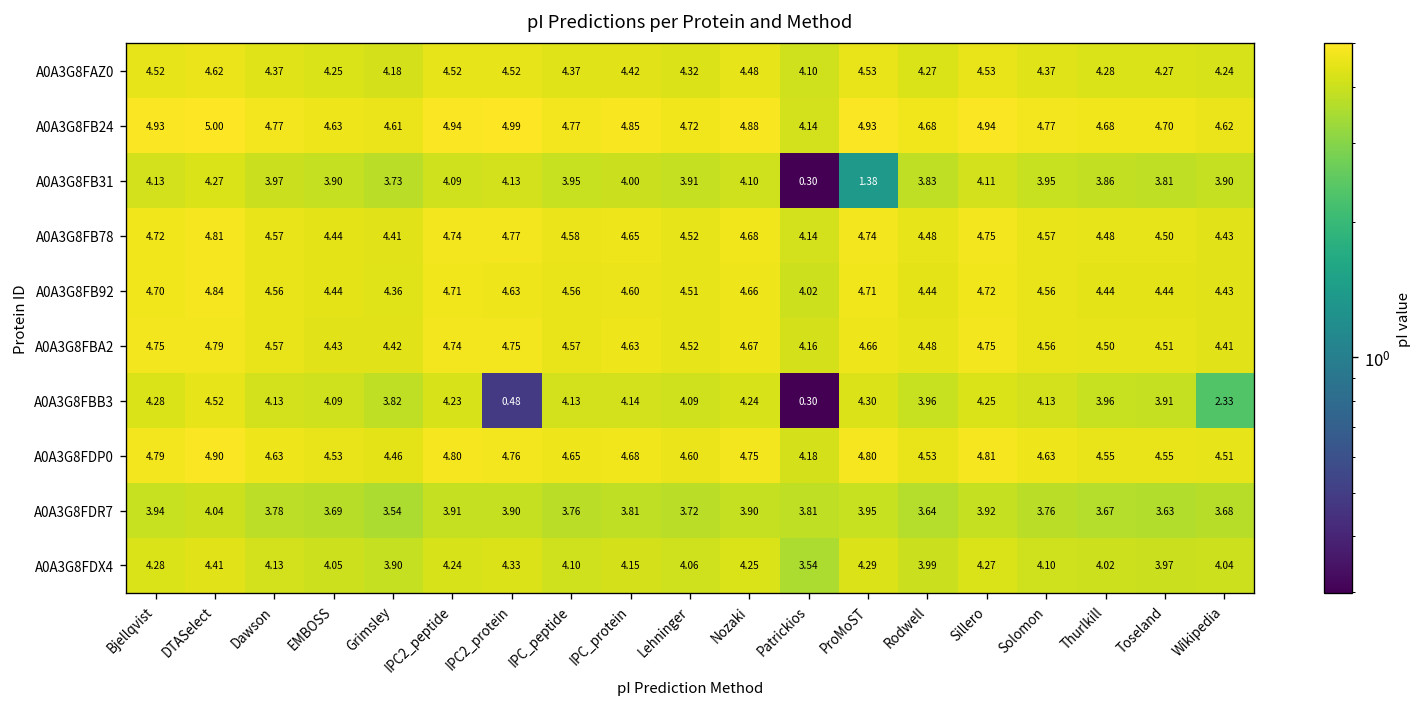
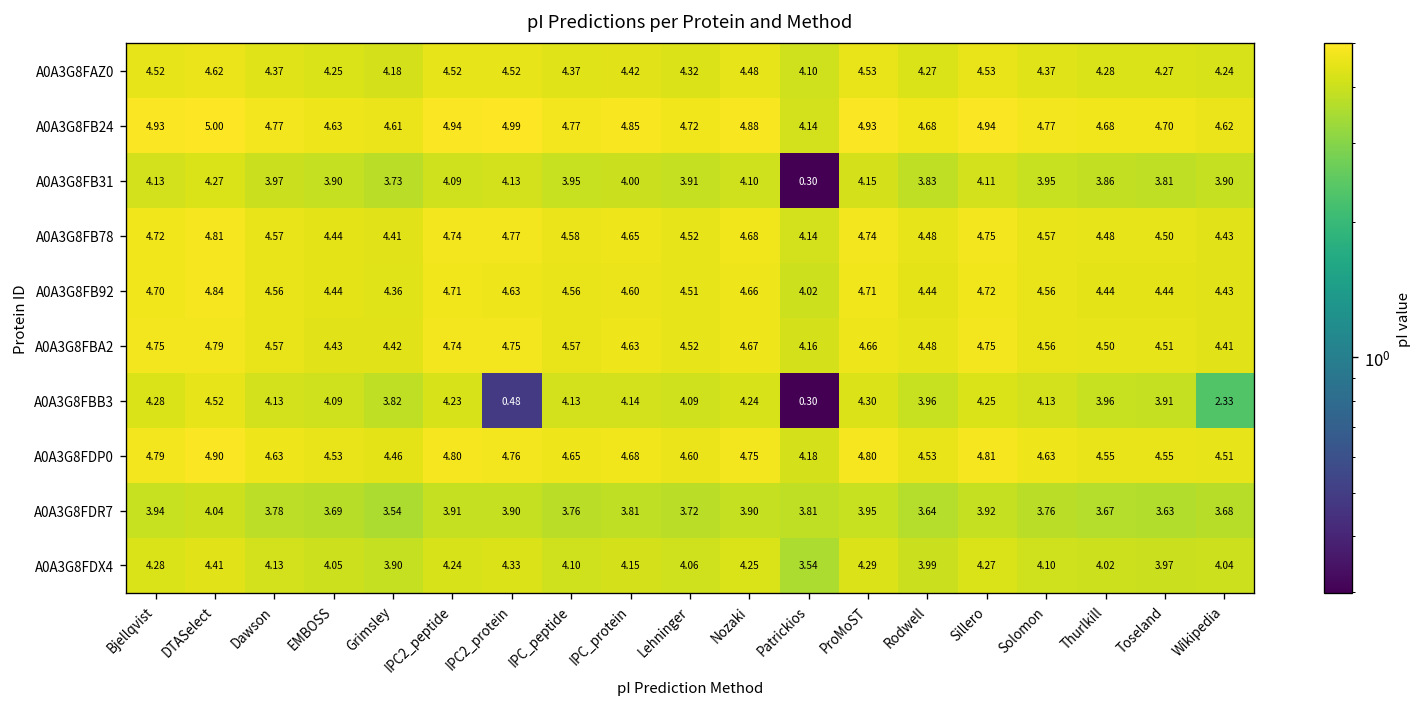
  {
    "A0A3G8FAZ0": {
      "Bjellqvist": 4.52,
      "DTASelect": 4.62,
      "Dawson": 4.37,
      "EMBOSS": 4.25,
      "Grimsley": 4.18,
      "IPC2_peptide": 4.52,
      "IPC2_protein": 4.52,
      "IPC_peptide": 4.37,
      "IPC_protein": 4.42,
      "Lehninger": 4.32,
      "Nozaki": 4.48,
      "Patrickios": 4.10,
      "ProMoST": 4.53,
      "Rodwell": 4.27,
      "Sillero": 4.53,
      "Solomon": 4.37,
      "Thurlkill": 4.28,
      "Toseland": 4.27,
      "Wikipedia": 4.24
    },
    "A0A3G8FB24": {
      "Bjellqvist": 4.93,
      "DTASelect": 5.00,
      "Dawson": 4.77,
      "EMBOSS": 4.63,
      "Grimsley": 4.61,
      "IPC2_peptide": 4.94,
      "IPC2_protein": 4.99,
      "IPC_peptide": 4.77,
      "IPC_protein": 4.85,
      "Lehninger": 4.72,
      "Nozaki": 4.88,
      "Patrickios": 4.14,
      "ProMoST": 4.93,
      "Rodwell": 4.68,
      "Sillero": 4.94,
      "Solomon": 4.77,
      "Thurlkill": 4.68,
      "Toseland": 4.70,
      "Wikipedia": 4.62
    },
    "A0A3G8FB31": {
      "Bjellqvist": 4.13,
      "DTASelect": 4.27,
      "Dawson": 3.97,
      "EMBOSS": 3.90,
      "Grimsley": 3.73,
      "IPC2_peptide": 4.09,
      "IPC2_protein": 4.13,
      "IPC_peptide": 3.95,
      "IPC_protein": 4.00,
      "Lehninger": 3.91,
      "Nozaki": 4.10,
      "Patrickios": 0.30,
-     "ProMoST": 1.38,
+     "ProMoST": 4.15,
      "Rodwell": 3.83,
      "Sillero": 4.11,
      "Solomon": 3.95,
      "Thurlkill": 3.86,
      "Toseland": 3.81,
      "Wikipedia": 3.90
    },
    "A0A3G8FB78": {
      "Bjellqvist": 4.72,
      "DTASelect": 4.81,
      "Dawson": 4.57,
      "EMBOSS": 4.44,
      "Grimsley": 4.41,
      "IPC2_peptide": 4.74,
      "IPC2_protein": 4.77,
      "IPC_peptide": 4.58,
      "IPC_protein": 4.65,
      "Lehninger": 4.52,
      "Nozaki": 4.68,
      "Patrickios": 4.14,
      "ProMoST": 4.74,
      "Rodwell": 4.48,
      "Sillero": 4.75,
      "Solomon": 4.57,
      "Thurlkill": 4.48,
      "Toseland": 4.50,
      "Wikipedia": 4.43
    },
    "A0A3G8FB92": {
      "Bjellqvist": 4.70,
      "DTASelect": 4.84,
      "Dawson": 4.56,
      "EMBOSS": 4.44,
      "Grimsley": 4.36,
      "IPC2_peptide": 4.71,
      "IPC2_protein": 4.63,
      "IPC_peptide": 4.56,
      "IPC_protein": 4.60,
      "Lehninger": 4.51,
      "Nozaki": 4.66,
      "Patrickios": 4.02,
      "ProMoST": 4.71,
      "Rodwell": 4.44,
      "Sillero": 4.72,
      "Solomon": 4.56,
      "Thurlkill": 4.44,
      "Toseland": 4.44,
      "Wikipedia": 4.43
    },
    "A0A3G8FBA2": {
      "Bjellqvist": 4.75,
      "DTASelect": 4.79,
      "Dawson": 4.57,
      "EMBOSS": 4.43,
      "Grimsley": 4.42,
      "IPC2_peptide": 4.74,
      "IPC2_protein": 4.75,
      "IPC_peptide": 4.57,
      "IPC_protein": 4.63,
      "Lehninger": 4.52,
      "Nozaki": 4.67,
      "Patrickios": 4.16,
      "ProMoST": 4.66,
      "Rodwell": 4.48,
      "Sillero": 4.75,
      "Solomon": 4.56,
      "Thurlkill": 4.50,
      "Toseland": 4.51,
      "Wikipedia": 4.41
    },
    "A0A3G8FBB3": {
      "Bjellqvist": 4.28,
      "DTASelect": 4.52,
      "Dawson": 4.13,
      "EMBOSS": 4.09,
      "Grimsley": 3.82,
      "IPC2_peptide": 4.23,
      "IPC2_protein": 0.48,
      "IPC_peptide": 4.13,
      "IPC_protein": 4.14,
      "Lehninger": 4.09,
      "Nozaki": 4.24,
      "Patrickios": 0.30,
      "ProMoST": 4.30,
      "Rodwell": 3.96,
      "Sillero": 4.25,
      "Solomon": 4.13,
      "Thurlkill": 3.96,
      "Toseland": 3.91,
      "Wikipedia": 2.33
    },
    "A0A3G8FDP0": {
      "Bjellqvist": 4.79,
      "DTASelect": 4.90,
      "Dawson": 4.63,
      "EMBOSS": 4.53,
      "Grimsley": 4.46,
      "IPC2_peptide": 4.80,
      "IPC2_protein": 4.76,
      "IPC_peptide": 4.65,
      "IPC_protein": 4.68,
      "Lehninger": 4.60,
      "Nozaki": 4.75,
      "Patrickios": 4.18,
      "ProMoST": 4.80,
      "Rodwell": 4.53,
      "Sillero": 4.81,
      "Solomon": 4.63,
      "Thurlkill": 4.55,
      "Toseland": 4.55,
      "Wikipedia": 4.51
    },
    "A0A3G8FDR7": {
      "Bjellqvist": 3.94,
      "DTASelect": 4.04,
      "Dawson": 3.78,
      "EMBOSS": 3.69,
      "Grimsley": 3.54,
      "IPC2_peptide": 3.91,
      "IPC2_protein": 3.90,
      "IPC_peptide": 3.76,
      "IPC_protein": 3.81,
      "Lehninger": 3.72,
      "Nozaki": 3.90,
      "Patrickios": 3.81,
      "ProMoST": 3.95,
      "Rodwell": 3.64,
      "Sillero": 3.92,
      "Solomon": 3.76,
      "Thurlkill": 3.67,
      "Toseland": 3.63,
      "Wikipedia": 3.68
    },
    "A0A3G8FDX4": {
      "Bjellqvist": 4.28,
      "DTASelect": 4.41,
      "Dawson": 4.13,
      "EMBOSS": 4.05,
      "Grimsley": 3.90,
      "IPC2_peptide": 4.24,
      "IPC2_protein": 4.33,
      "IPC_peptide": 4.10,
      "IPC_protein": 4.15,
      "Lehninger": 4.06,
      "Nozaki": 4.25,
      "Patrickios": 3.54,
      "ProMoST": 4.29,
      "Rodwell": 3.99,
      "Sillero": 4.27,
      "Solomon": 4.10,
      "Thurlkill": 4.02,
      "Toseland": 3.97,
      "Wikipedia": 4.04
    }
  }
